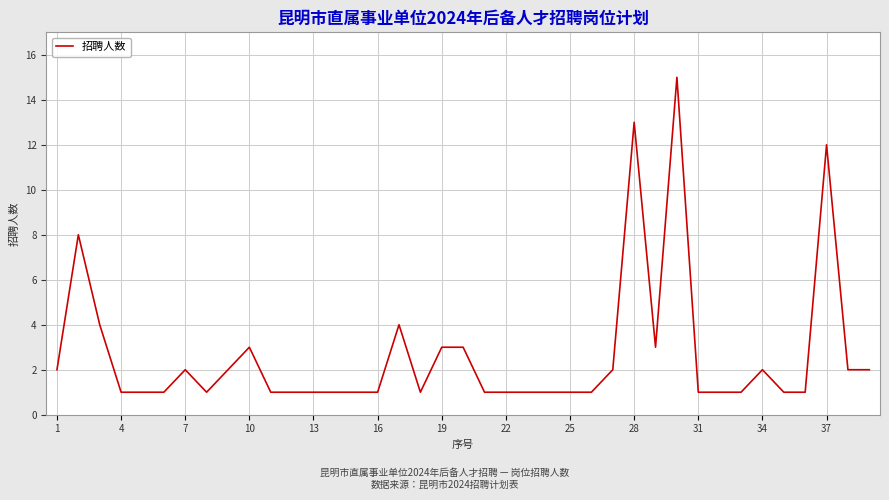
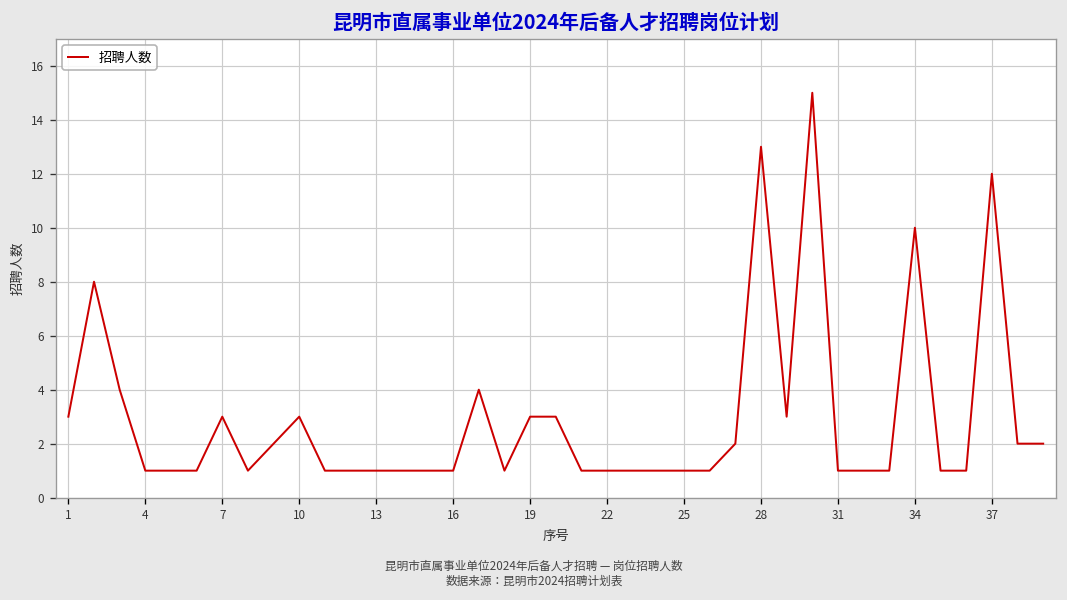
  {
-   "1": 2,
+   "1": 3,
    "4": 1,
-   "7": 2,
+   "7": 3,
    "10": 3,
    "13": 1,
    "16": 1,
    "19": 3,
    "22": 1,
    "25": 1,
    "28": 13,
    "31": 1,
-   "34": 2,
+   "34": 10,
    "37": 12
  }
